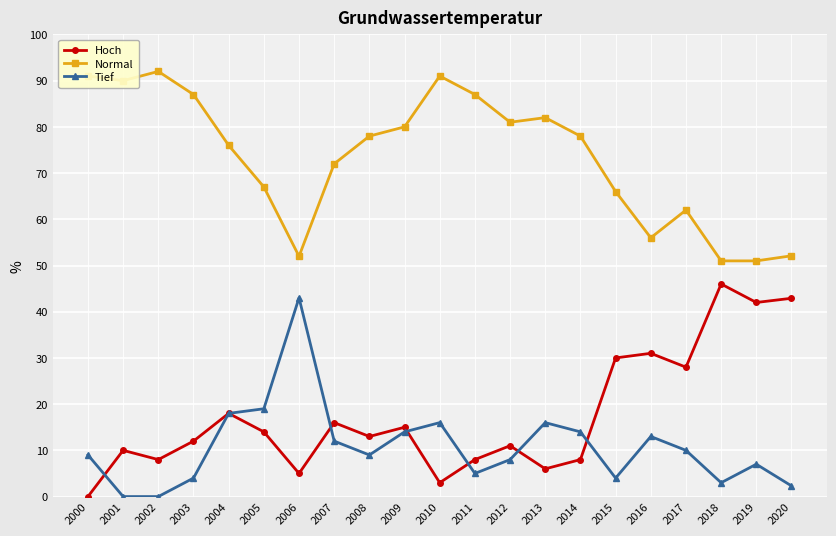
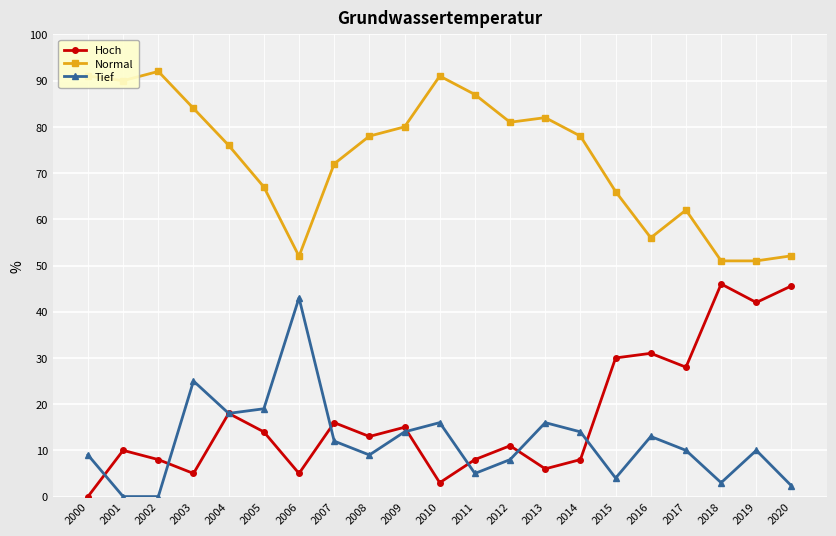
  {
    "Hoch": {
      "2000": 0,
      "2001": 10,
      "2002": 8,
-     "2003": 12,
+     "2003": 5,
      "2005": 14,
      "2006": 5,
      "2007": 16,
      "2008": 13,
      "2009": 15,
      "2010": 3,
      "2011": 8,
      "2012": 11,
      "2013": 6,
      "2014": 8,
      "2015": 30,
      "2016": 31,
      "2017": 28,
      "2018": 46,
      "2019": 42,
-     "2020": 43
+     "2020": 46
    },
    "Normal": {
      "2002": 92,
-     "2003": 87,
+     "2003": 84,
      "2004": 76,
      "2005": 67,
      "2006": 52,
      "2007": 72,
      "2008": 78,
      "2009": 80,
      "2010": 91,
      "2011": 87,
      "2012": 81,
      "2013": 82,
      "2014": 78,
      "2015": 66,
      "2016": 56,
      "2017": 62,
      "2018": 51,
      "2019": 51,
      "2020": 52
    },
    "Tief": {
      "2000": 9,
      "2001": 0,
      "2002": 0,
-     "2003": 4,
+     "2003": 25,
      "2005": 19,
      "2006": 43,
      "2007": 12,
      "2008": 9,
      "2009": 14,
      "2010": 16,
      "2011": 5,
      "2012": 8,
      "2013": 16,
      "2014": 14,
      "2015": 4,
      "2016": 13,
      "2017": 10,
      "2018": 3,
-     "2019": 7,
+     "2019": 10,
      "2020": 2
    }
  }
